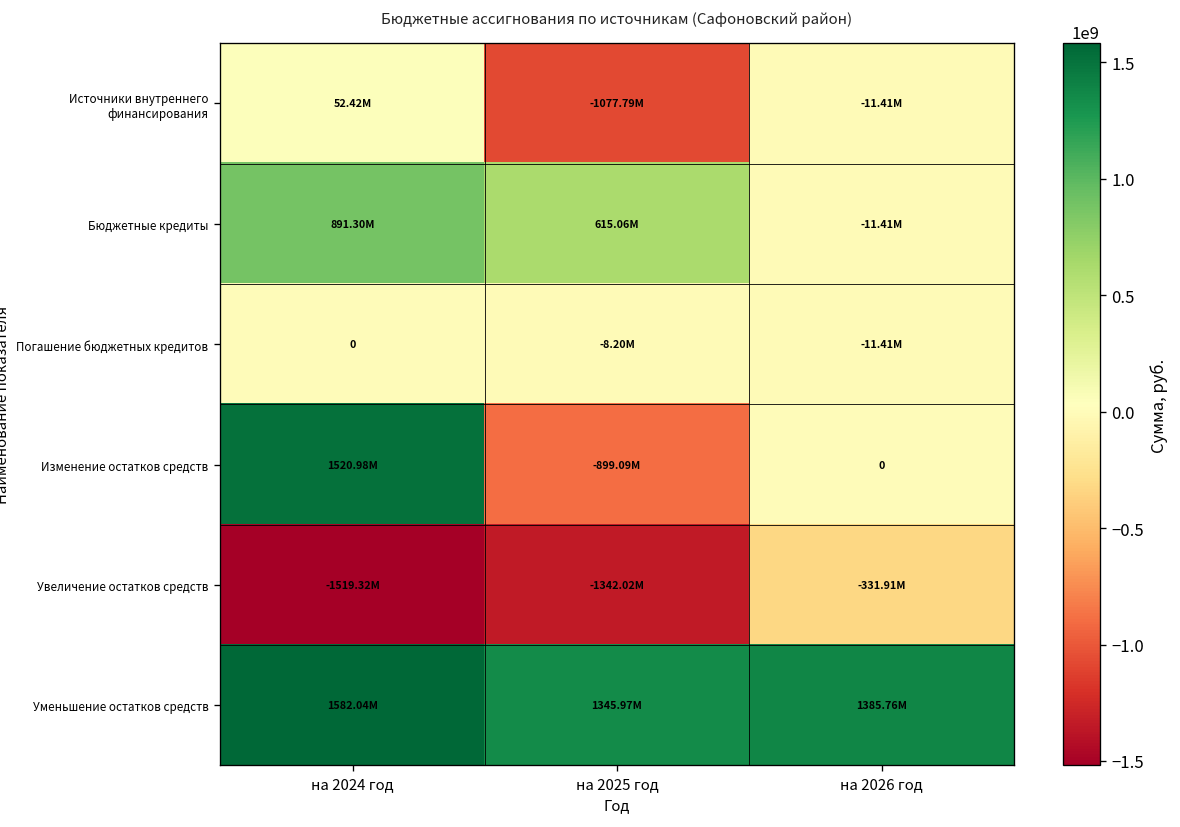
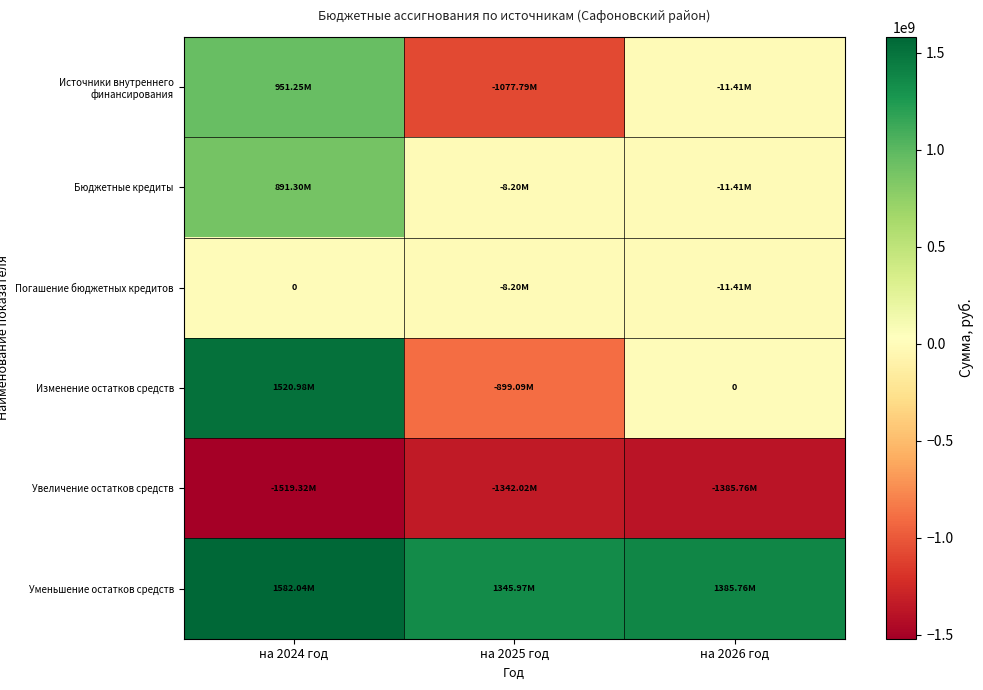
  {
    "Источники внутреннего финансирования": {
-     "на 2024 год": "52.42M",
+     "на 2024 год": "951.25M",
      "на 2025 год": "-1077.79M",
      "на 2026 год": "-11.41M"
    },
    "Бюджетные кредиты": {
      "на 2024 год": "891.30M",
-     "на 2025 год": "615.06M",
+     "на 2025 год": "-8.20M",
      "на 2026 год": "-11.41M"
    },
    "Погашение бюджетных кредитов": {
      "на 2024 год": "0",
      "на 2025 год": "-8.20M",
      "на 2026 год": "-11.41M"
    },
    "Изменение остатков средств": {
      "на 2024 год": "1520.98M",
      "на 2025 год": "-899.09M",
      "на 2026 год": "0"
    },
    "Увеличение остатков средств": {
      "на 2024 год": "-1519.32M",
      "на 2025 год": "-1342.02M",
-     "на 2026 год": "-331.91M"
+     "на 2026 год": "-1385.76M"
    },
    "Уменьшение остатков средств": {
      "на 2024 год": "1582.04M",
      "на 2025 год": "1345.97M",
      "на 2026 год": "1385.76M"
    }
  }
